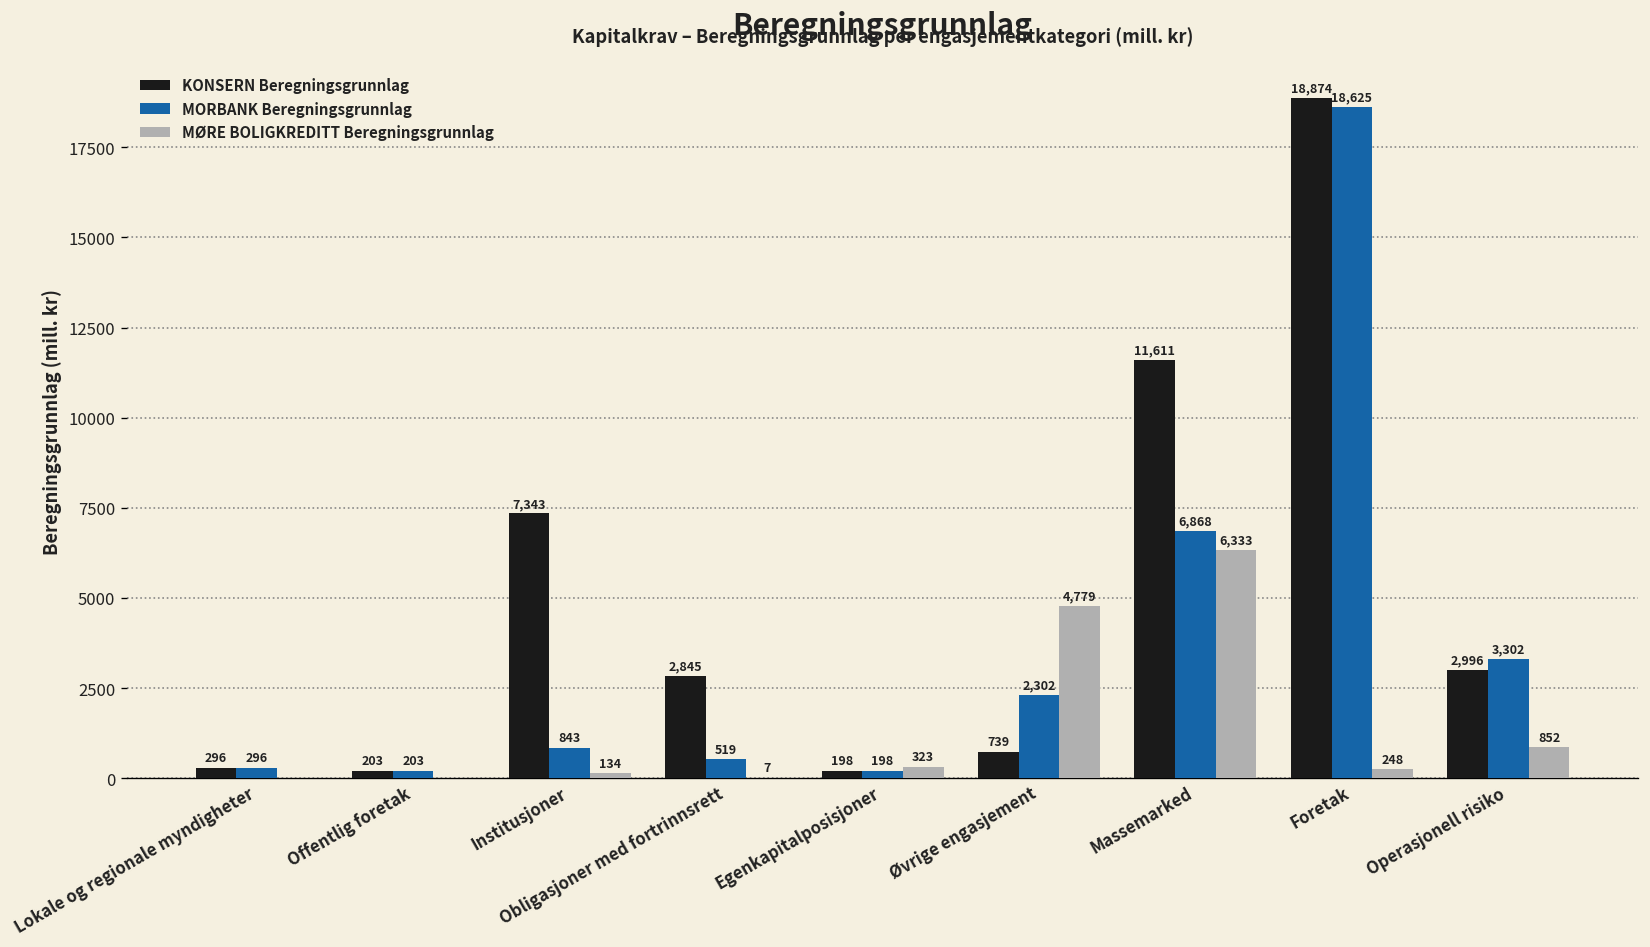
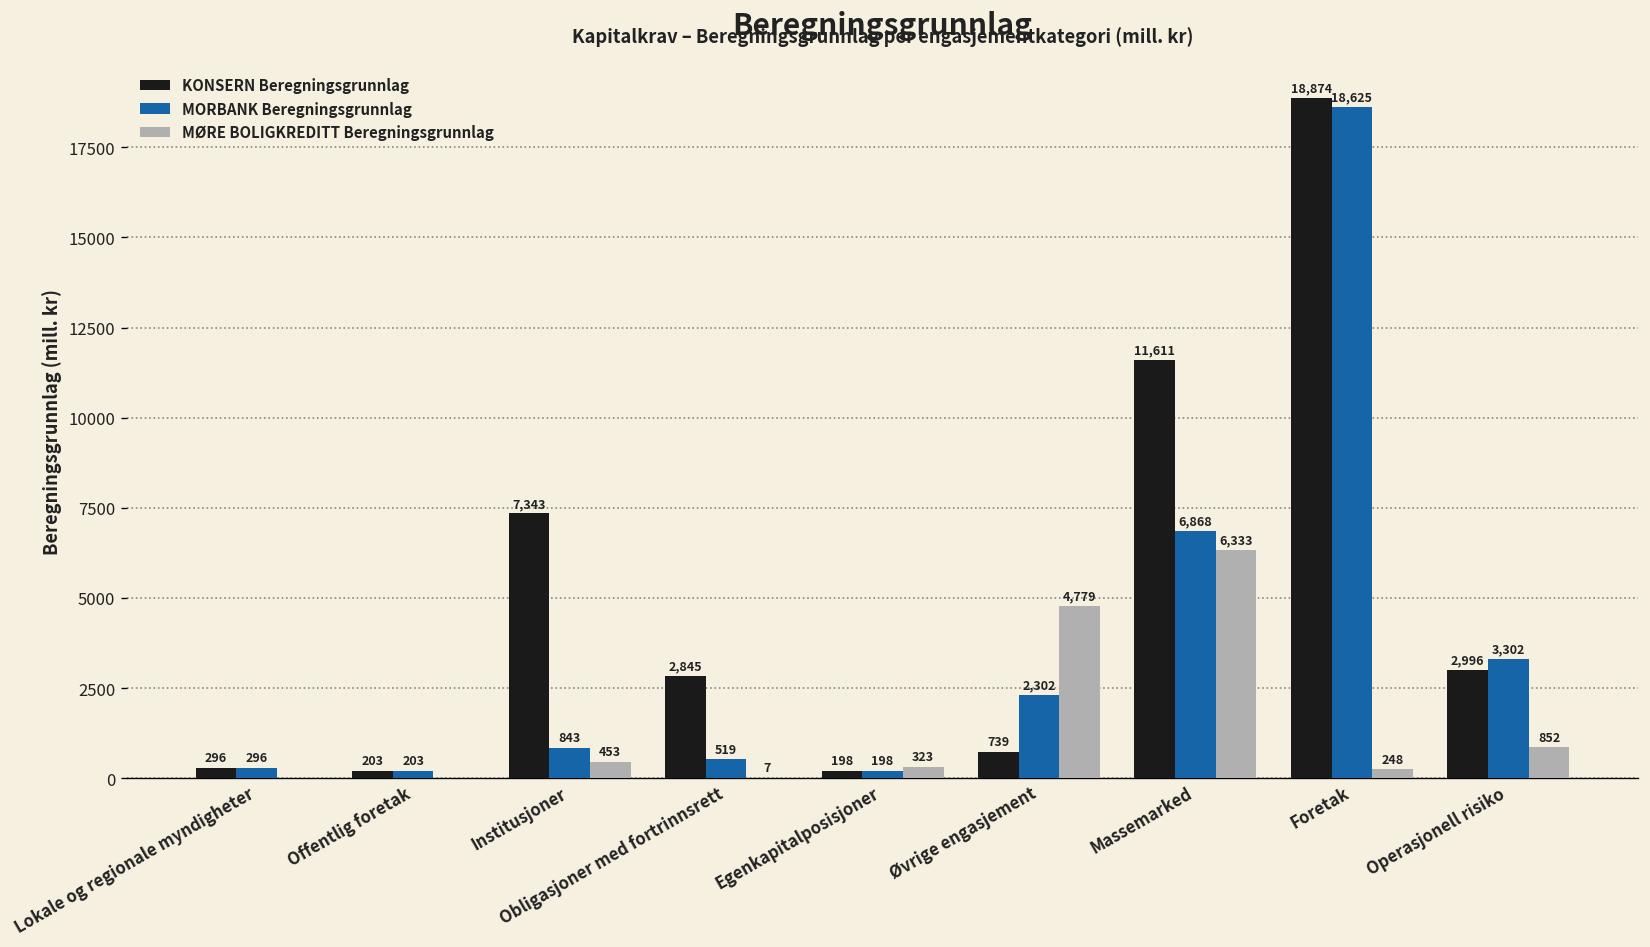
  {
    "KONSERN Beregningsgrunnlag": {
      "Lokale og regionale myndigheter": "296",
      "Offentlig foretak": "203",
      "Institusjoner": "7,343",
      "Obligasjoner med fortrinnsrett": "2,845",
      "Egenkapitalposisjoner": "198",
      "Øvrige engasjement": "739",
      "Massemarked": "11,611",
      "Foretak": "18,874",
      "Operasjonell risiko": "2,996"
    },
    "MORBANK Beregningsgrunnlag": {
      "Lokale og regionale myndigheter": "296",
      "Offentlig foretak": "203",
      "Institusjoner": "843",
      "Obligasjoner med fortrinnsrett": "519",
      "Egenkapitalposisjoner": "198",
      "Øvrige engasjement": "2,302",
      "Massemarked": "6,868",
      "Foretak": "18,625",
      "Operasjonell risiko": "3,302"
    },
    "MØRE BOLIGKREDITT Beregningsgrunnlag": {
-     "Institusjoner": "134",
+     "Institusjoner": "453",
      "Obligasjoner med fortrinnsrett": "7",
      "Egenkapitalposisjoner": "323",
      "Øvrige engasjement": "4,779",
      "Massemarked": "6,333",
      "Foretak": "248",
      "Operasjonell risiko": "852"
    }
  }
